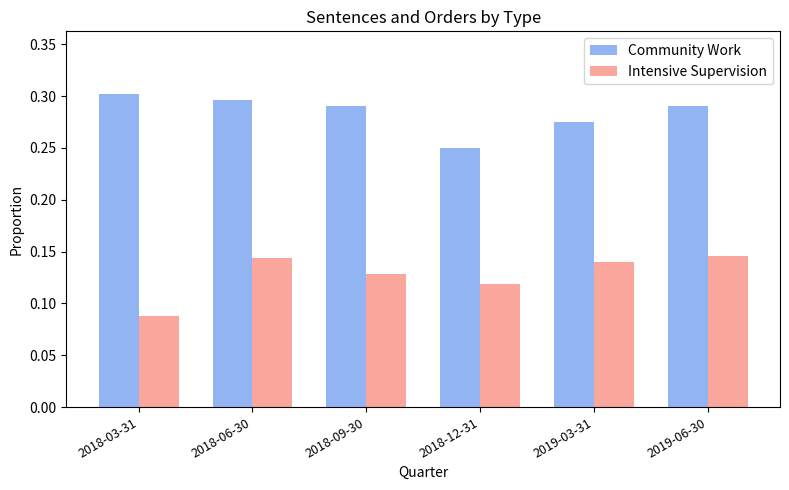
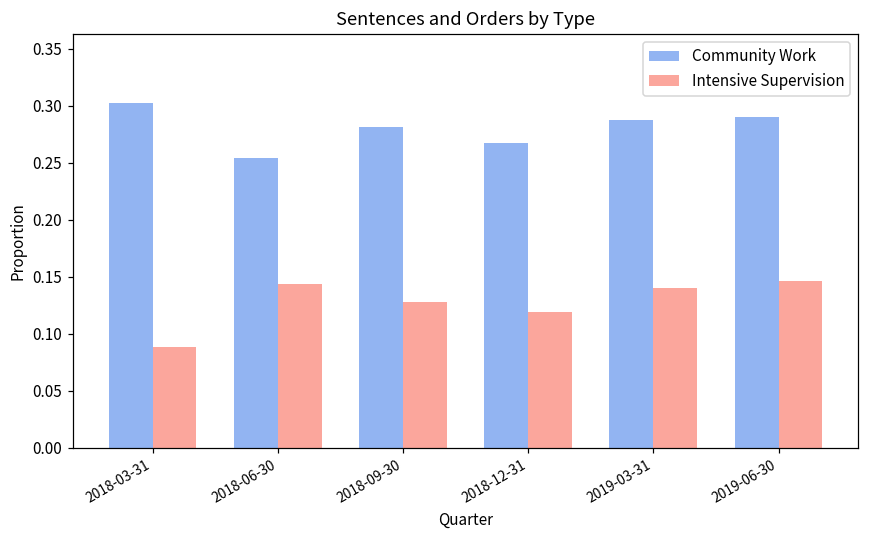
  {
    "Community Work": {
      "2018-03-31": 0.302,
-     "2018-06-30": 0.296,
-     "2018-09-30": 0.290,
-     "2018-12-31": 0.250,
-     "2019-03-31": 0.275,
+     "2018-06-30": 0.254,
+     "2018-09-30": 0.281,
+     "2018-12-31": 0.267,
+     "2019-03-31": 0.287,
      "2019-06-30": 0.290
    },
    "Intensive Supervision": {
      "2018-03-31": 0.088,
      "2018-06-30": 0.144,
      "2018-09-30": 0.128,
      "2018-12-31": 0.119,
      "2019-03-31": 0.140,
      "2019-06-30": 0.146
    }
  }
